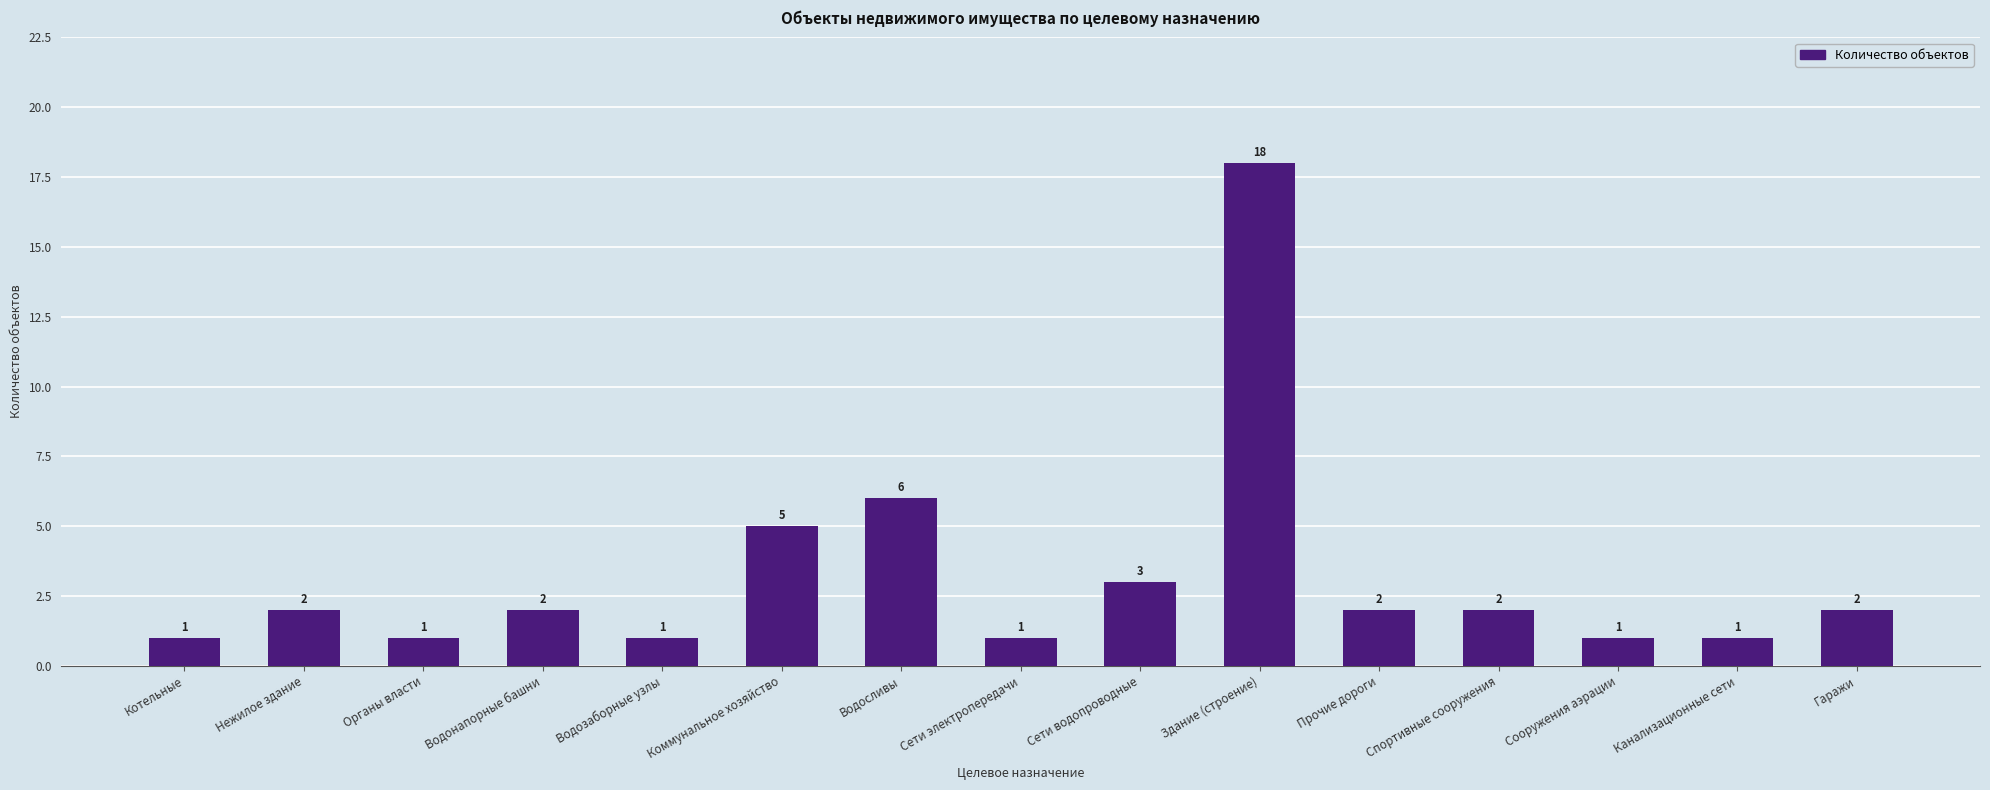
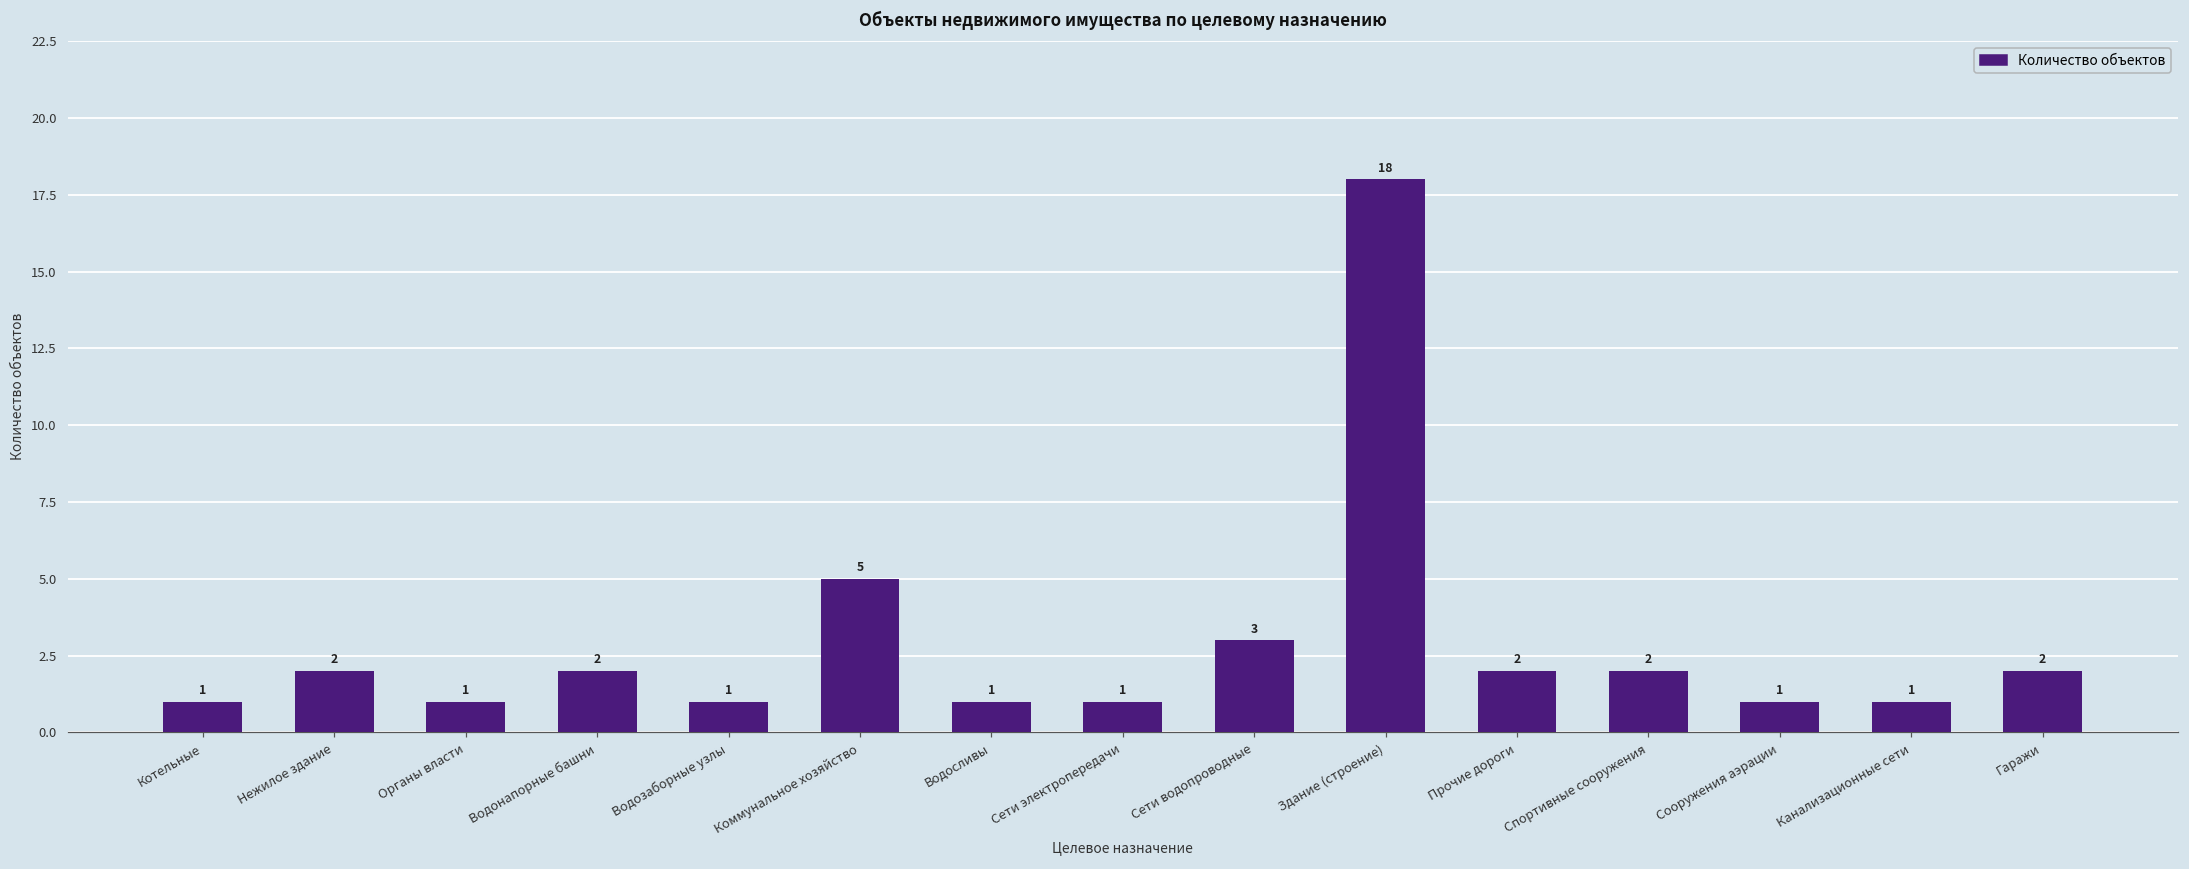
  {
    "Котельные": 1,
    "Нежилое здание": 2,
    "Органы власти": 1,
    "Водонапорные башни": 2,
    "Водозаборные узлы": 1,
    "Коммунальное хозяйство": 5,
-   "Водосливы": 6,
+   "Водосливы": 1,
    "Сети электропередачи": 1,
    "Сети водопроводные": 3,
    "Здание (строение)": 18,
    "Прочие дороги": 2,
    "Спортивные сооружения": 2,
    "Сооружения аэрации": 1,
    "Канализационные сети": 1,
    "Гаражи": 2
  }
